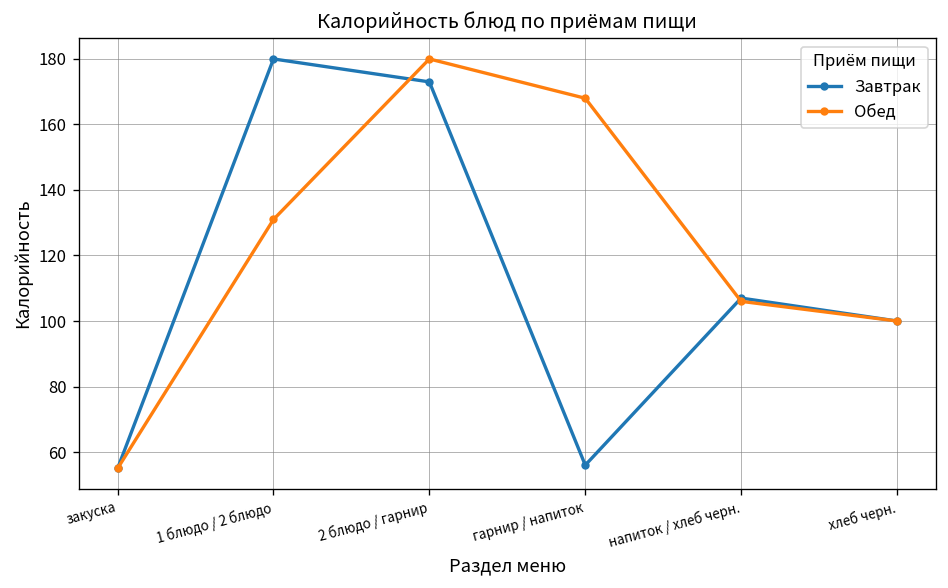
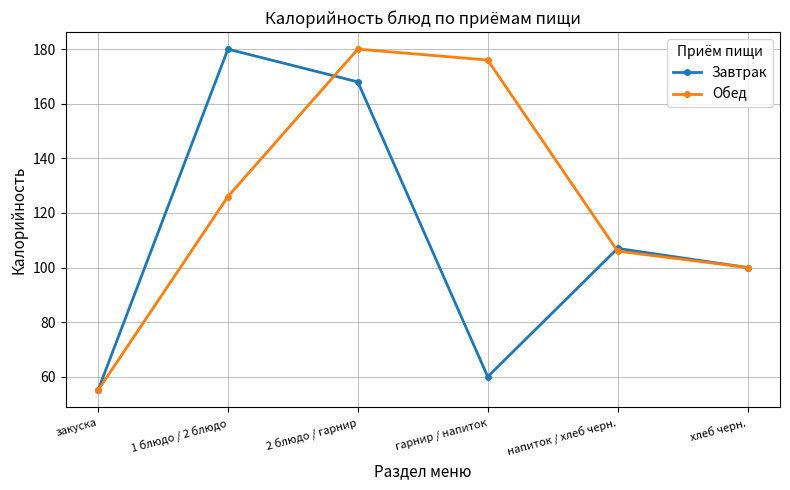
  {
    "Завтрак": {
      "1 блюдо / 2 блюдо": 180,
-     "2 блюдо / гарнир": 173,
-     "гарнир / напиток": 56,
+     "2 блюдо / гарнир": 168,
+     "гарнир / напиток": 60,
      "напиток / хлеб черн.": 107
    },
    "Обед": {
-     "1 блюдо / 2 блюдо": 131,
+     "1 блюдо / 2 блюдо": 126,
      "2 блюдо / гарнир": 180,
-     "гарнир / напиток": 168,
+     "гарнир / напиток": 176,
      "напиток / хлеб черн.": 106
    }
  }
